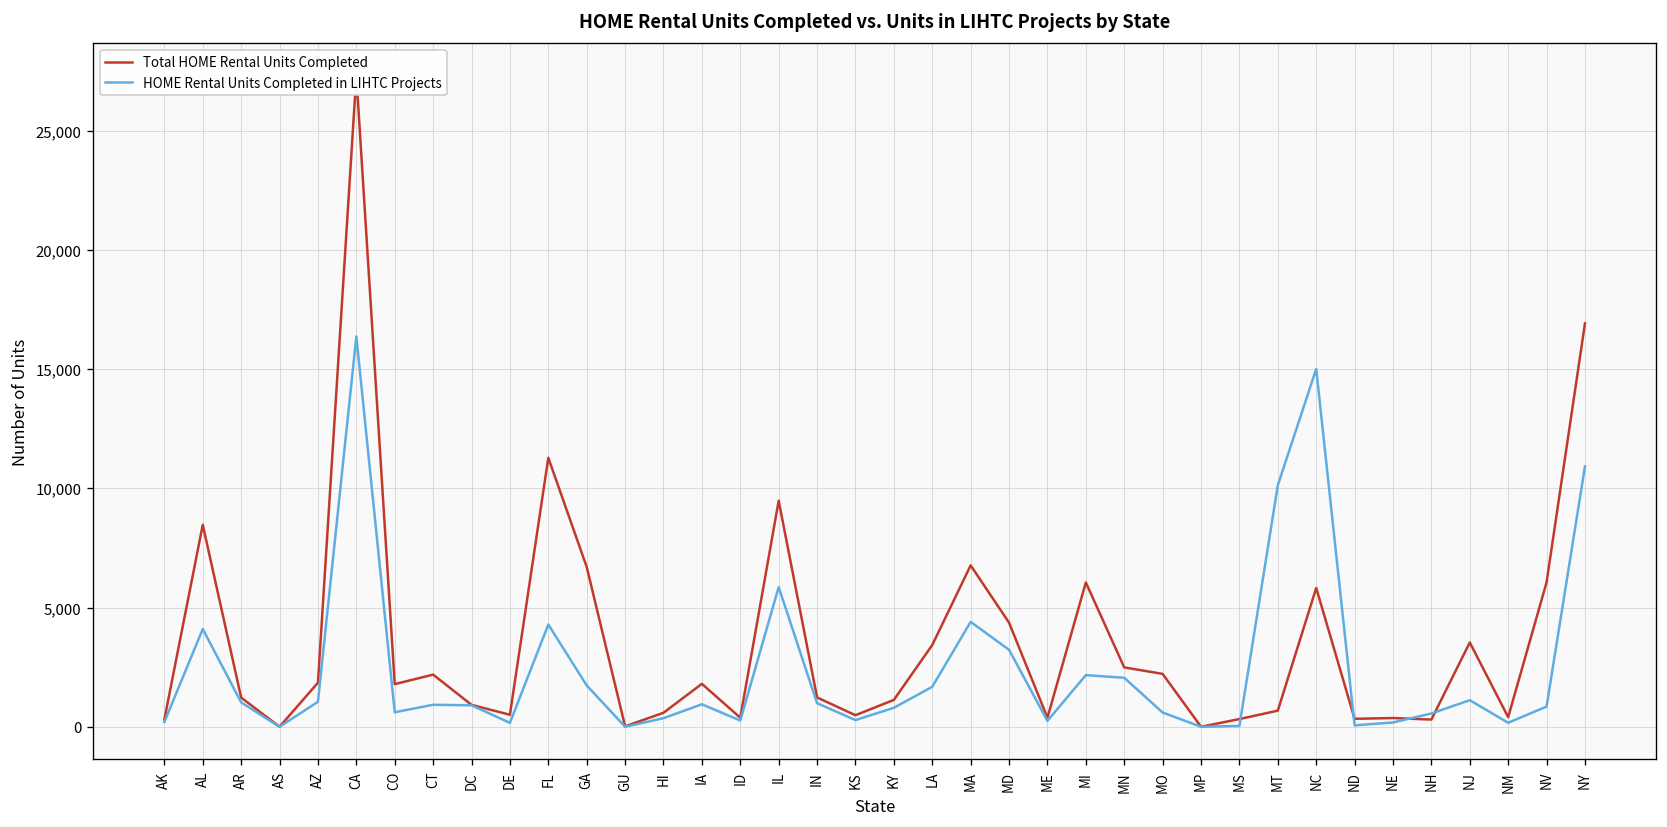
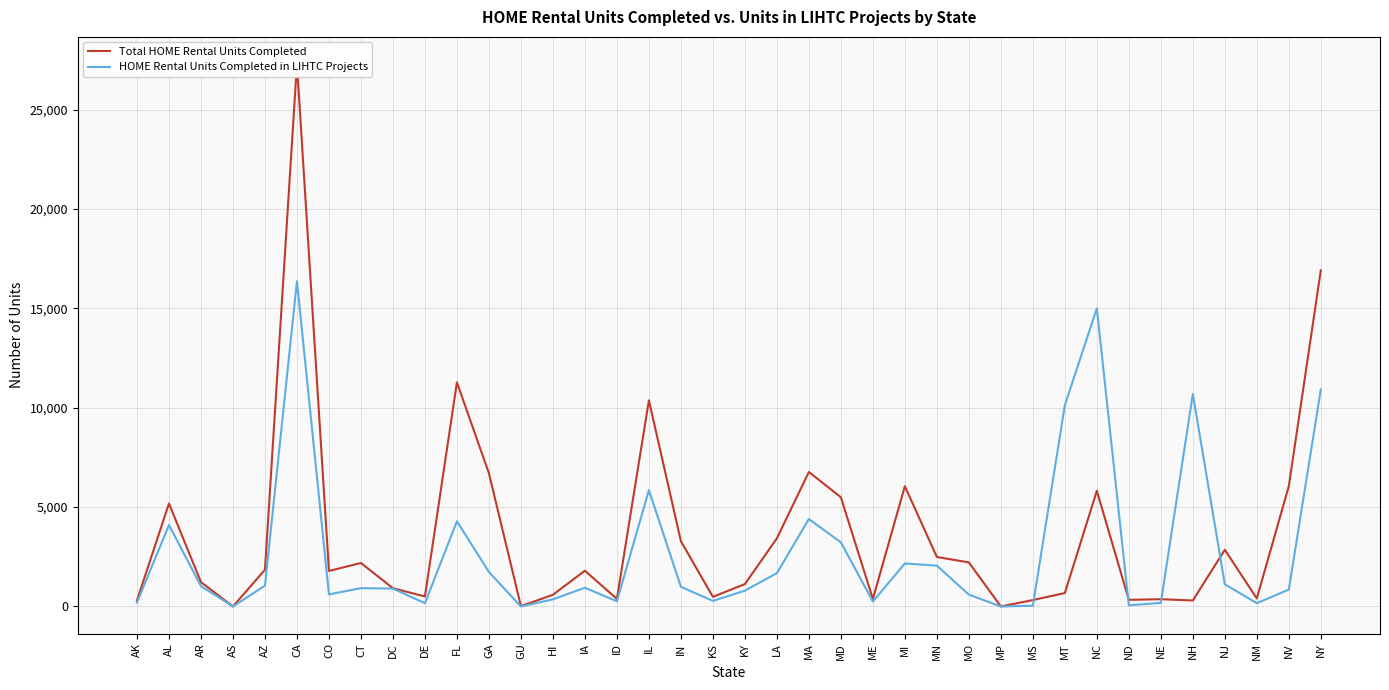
  {
    "Total HOME Rental Units Completed": {
-     "AL": "8,500",
+     "AL": "5,200",
      "AR": "1,200",
      "AZ": "1,800",
      "CO": "1,800",
      "CT": "2,200",
      "DE": "500",
      "FL": "11,300",
      "GA": "6,700",
      "HI": "600",
      "IA": "1,800",
-     "IL": "9,500",
-     "IN": "1,200",
+     "IL": "10,400",
+     "IN": "3,300",
      "KS": "500",
      "KY": "1,100",
      "LA": "3,400",
      "MA": "6,800",
-     "MD": "4,400",
+     "MD": "5,500",
      "MI": "6,100",
      "MN": "2,500",
      "MO": "2,200",
      "MS": "300",
      "MT": "700",
      "NC": "5,800",
      "ND": "300",
      "NE": "400",
      "NH": "300",
-     "NJ": "3,500",
+     "NJ": "2,900",
      "NM": "400",
      "NV": "6,100",
      "NY": "16,900"
    },
    "HOME Rental Units Completed in LIHTC Projects": {
      "AL": "4,100",
      "AR": "1,000",
      "AZ": "1,000",
      "CA": "16,400",
      "CO": "600",
      "CT": "900",
      "DE": "200",
      "FL": "4,300",
      "GA": "1,700",
      "HI": "400",
      "IA": "900",
      "IL": "5,900",
      "IN": "1,000",
      "KS": "300",
      "KY": "800",
      "LA": "1,700",
      "MA": "4,400",
      "MD": "3,200",
      "MI": "2,200",
      "MN": "2,100",
      "MO": "600",
      "MS": "0",
      "MT": "10,100",
      "NC": "15,000",
      "ND": "100",
      "NE": "200",
-     "NH": "600",
+     "NH": "10,700",
      "NJ": "1,100",
      "NM": "200",
      "NV": "800",
      "NY": "10,900"
    }
  }
